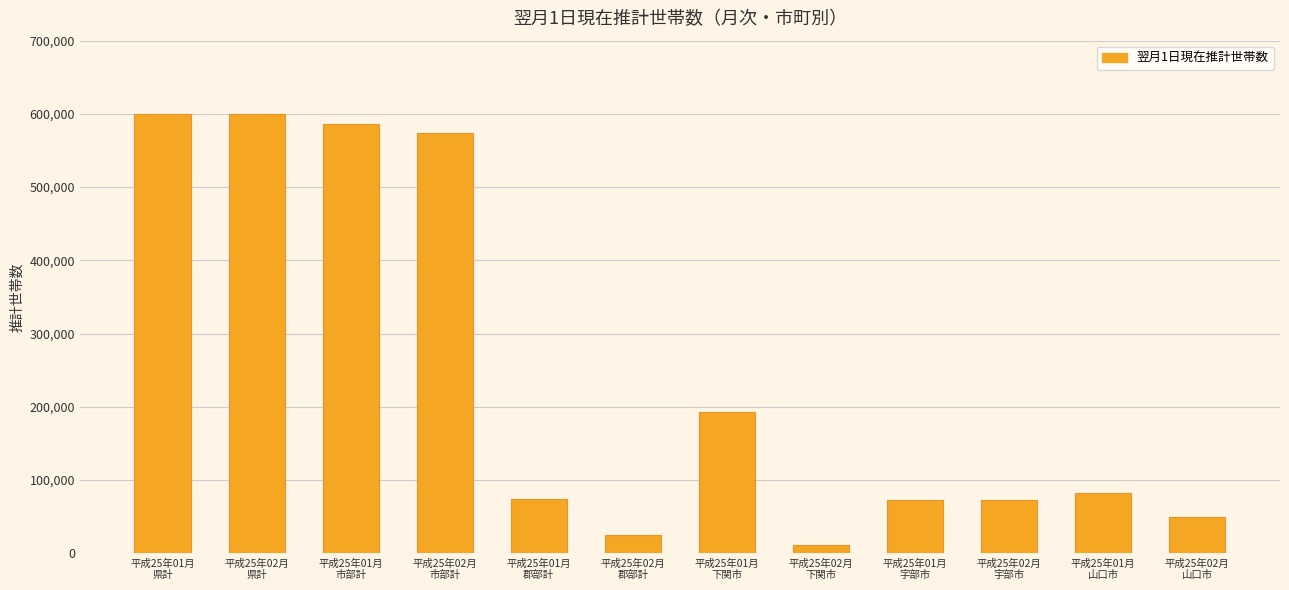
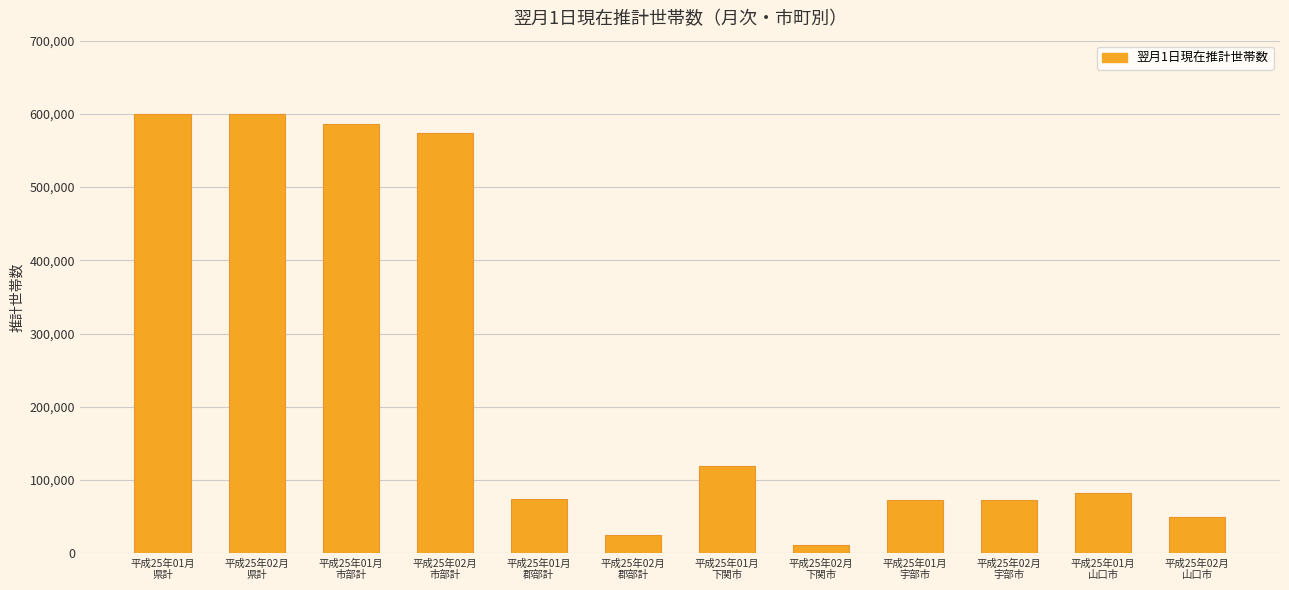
  {
    "平成25年01月 県計": "600,000",
    "平成25年02月 県計": "600,000",
    "平成25年01月 市部計": "590,000",
    "平成25年02月 市部計": "570,000",
    "平成25年01月 郡部計": "70,000",
    "平成25年02月 郡部計": "30,000",
-   "平成25年01月 下関市": "190,000",
+   "平成25年01月 下関市": "120,000",
    "平成25年02月 下関市": "10,000",
    "平成25年01月 宇部市": "70,000",
    "平成25年02月 宇部市": "70,000",
    "平成25年01月 山口市": "80,000",
    "平成25年02月 山口市": "50,000"
  }
